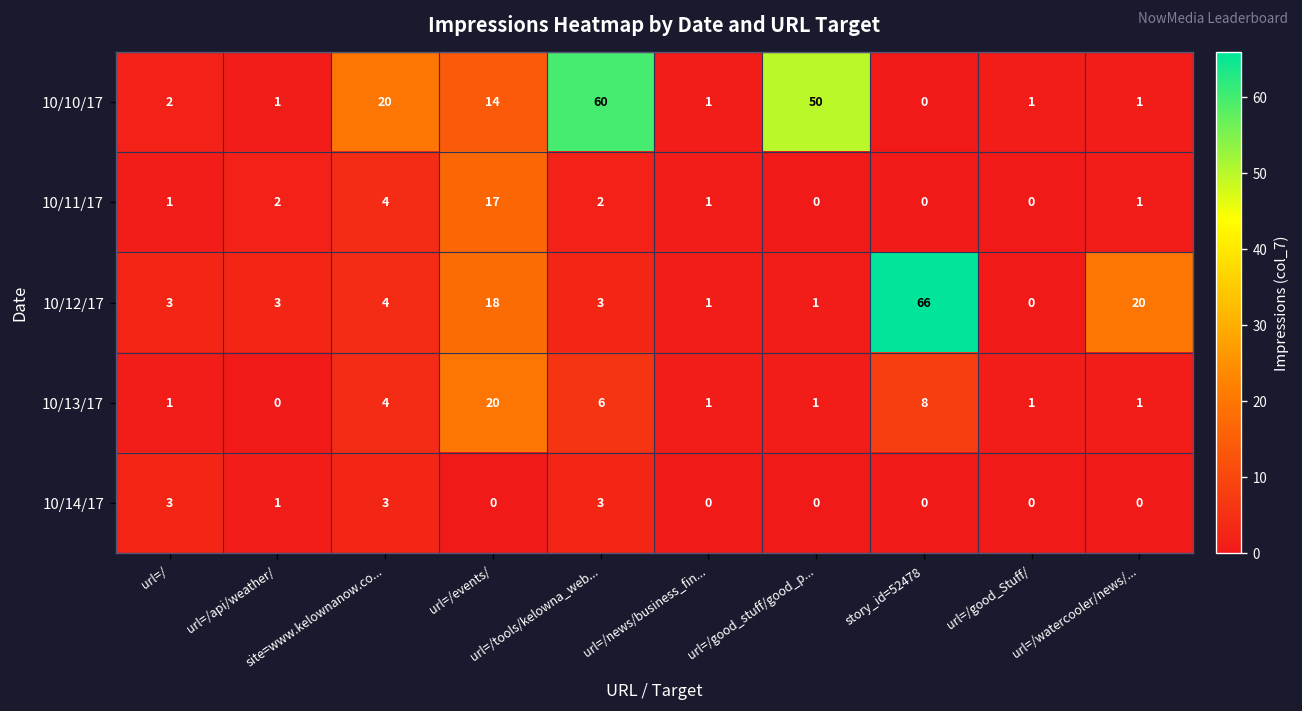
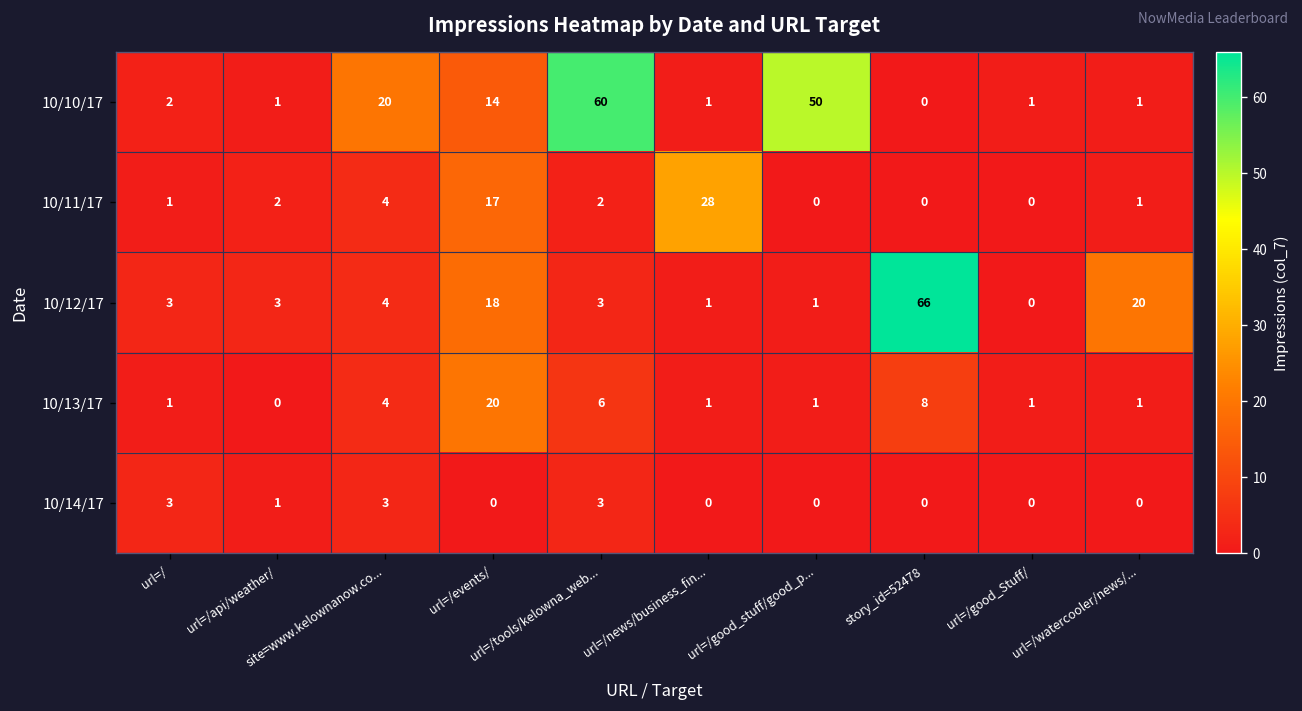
  {
    "10/10/17": {
      "url=/": 2,
      "url=/api/weather/": 1,
      "site=www.kelownanow.co...": 20,
      "url=/events/": 14,
      "url=/tools/kelowna_web...": 60,
      "url=/news/business_fin...": 1,
      "url=/good_stuff/good_p...": 50,
      "story_id=52478": 0,
      "url=/good_Stuff/": 1,
      "url=/watercooler/news/...": 1
    },
    "10/11/17": {
      "url=/": 1,
      "url=/api/weather/": 2,
      "site=www.kelownanow.co...": 4,
      "url=/events/": 17,
      "url=/tools/kelowna_web...": 2,
-     "url=/news/business_fin...": 1,
+     "url=/news/business_fin...": 28,
      "url=/good_stuff/good_p...": 0,
      "story_id=52478": 0,
      "url=/good_Stuff/": 0,
      "url=/watercooler/news/...": 1
    },
    "10/12/17": {
      "url=/": 3,
      "url=/api/weather/": 3,
      "site=www.kelownanow.co...": 4,
      "url=/events/": 18,
      "url=/tools/kelowna_web...": 3,
      "url=/news/business_fin...": 1,
      "url=/good_stuff/good_p...": 1,
      "story_id=52478": 66,
      "url=/good_Stuff/": 0,
      "url=/watercooler/news/...": 20
    },
    "10/13/17": {
      "url=/": 1,
      "url=/api/weather/": 0,
      "site=www.kelownanow.co...": 4,
      "url=/events/": 20,
      "url=/tools/kelowna_web...": 6,
      "url=/news/business_fin...": 1,
      "url=/good_stuff/good_p...": 1,
      "story_id=52478": 8,
      "url=/good_Stuff/": 1,
      "url=/watercooler/news/...": 1
    },
    "10/14/17": {
      "url=/": 3,
      "url=/api/weather/": 1,
      "site=www.kelownanow.co...": 3,
      "url=/events/": 0,
      "url=/tools/kelowna_web...": 3,
      "url=/news/business_fin...": 0,
      "url=/good_stuff/good_p...": 0,
      "story_id=52478": 0,
      "url=/good_Stuff/": 0,
      "url=/watercooler/news/...": 0
    }
  }
